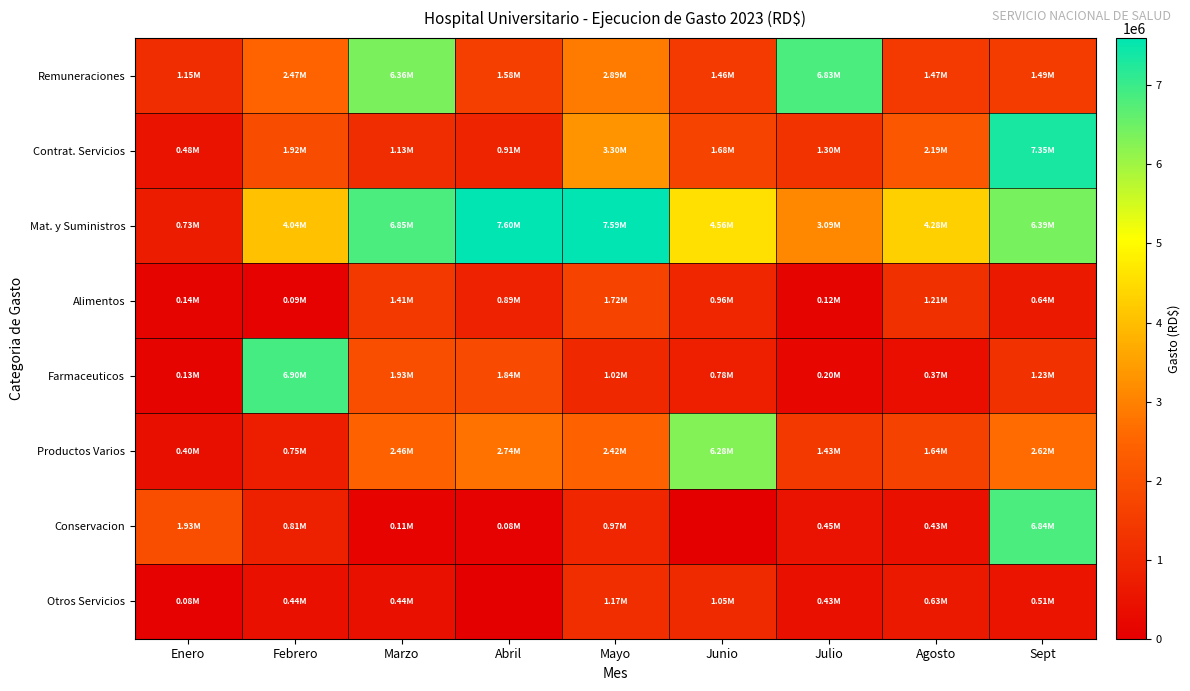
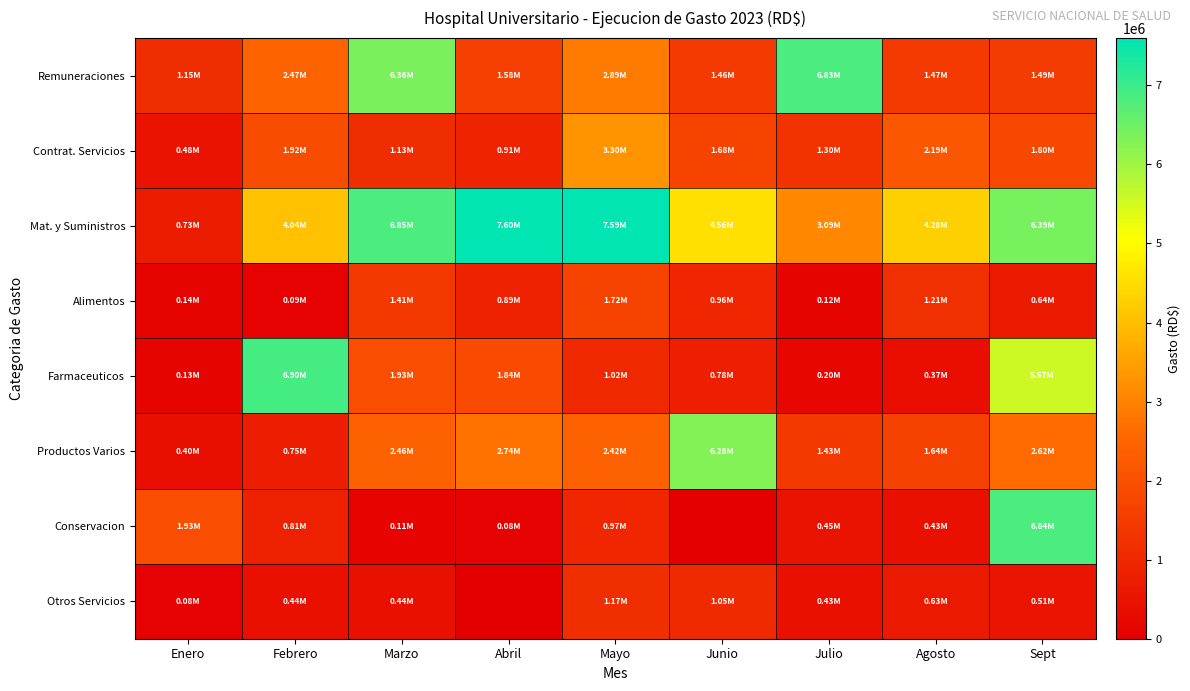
  {
    "Remuneraciones": {
      "Enero": "1.15M",
      "Febrero": "2.47M",
      "Marzo": "6.36M",
      "Abril": "1.58M",
      "Mayo": "2.89M",
      "Junio": "1.46M",
      "Julio": "6.83M",
      "Agosto": "1.47M",
      "Sept": "1.49M"
    },
    "Contrat. Servicios": {
      "Enero": "0.48M",
      "Febrero": "1.92M",
      "Marzo": "1.13M",
      "Abril": "0.91M",
      "Mayo": "3.30M",
      "Junio": "1.68M",
      "Julio": "1.30M",
      "Agosto": "2.19M",
-     "Sept": "7.35M"
+     "Sept": "1.80M"
    },
    "Mat. y Suministros": {
      "Enero": "0.73M",
      "Febrero": "4.04M",
      "Marzo": "6.85M",
      "Abril": "7.60M",
      "Mayo": "7.59M",
      "Junio": "4.56M",
      "Julio": "3.09M",
      "Agosto": "4.28M",
      "Sept": "6.39M"
    },
    "Alimentos": {
      "Enero": "0.14M",
      "Febrero": "0.09M",
      "Marzo": "1.41M",
      "Abril": "0.89M",
      "Mayo": "1.72M",
      "Junio": "0.96M",
      "Julio": "0.12M",
      "Agosto": "1.21M",
      "Sept": "0.64M"
    },
    "Farmaceuticos": {
      "Enero": "0.13M",
      "Febrero": "6.90M",
      "Marzo": "1.93M",
      "Abril": "1.84M",
      "Mayo": "1.02M",
      "Junio": "0.78M",
      "Julio": "0.20M",
      "Agosto": "0.37M",
-     "Sept": "1.23M"
+     "Sept": "5.57M"
    },
    "Productos Varios": {
      "Enero": "0.40M",
      "Febrero": "0.75M",
      "Marzo": "2.46M",
      "Abril": "2.74M",
      "Mayo": "2.42M",
      "Junio": "6.28M",
      "Julio": "1.43M",
      "Agosto": "1.64M",
      "Sept": "2.62M"
    },
    "Conservacion": {
      "Enero": "1.93M",
      "Febrero": "0.81M",
      "Marzo": "0.11M",
      "Abril": "0.08M",
      "Mayo": "0.97M",
      "Julio": "0.45M",
      "Agosto": "0.43M",
      "Sept": "6.84M"
    },
    "Otros Servicios": {
      "Enero": "0.08M",
      "Febrero": "0.44M",
      "Marzo": "0.44M",
      "Mayo": "1.17M",
      "Junio": "1.05M",
      "Julio": "0.43M",
      "Agosto": "0.63M",
      "Sept": "0.51M"
    }
  }
